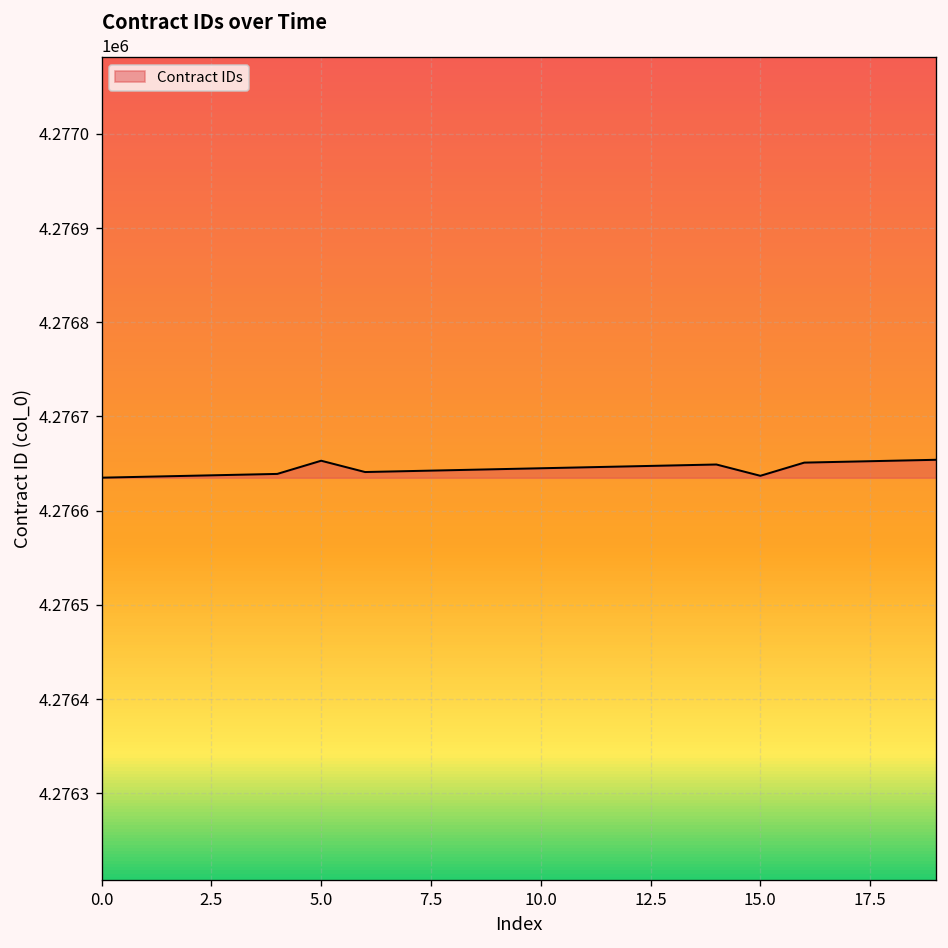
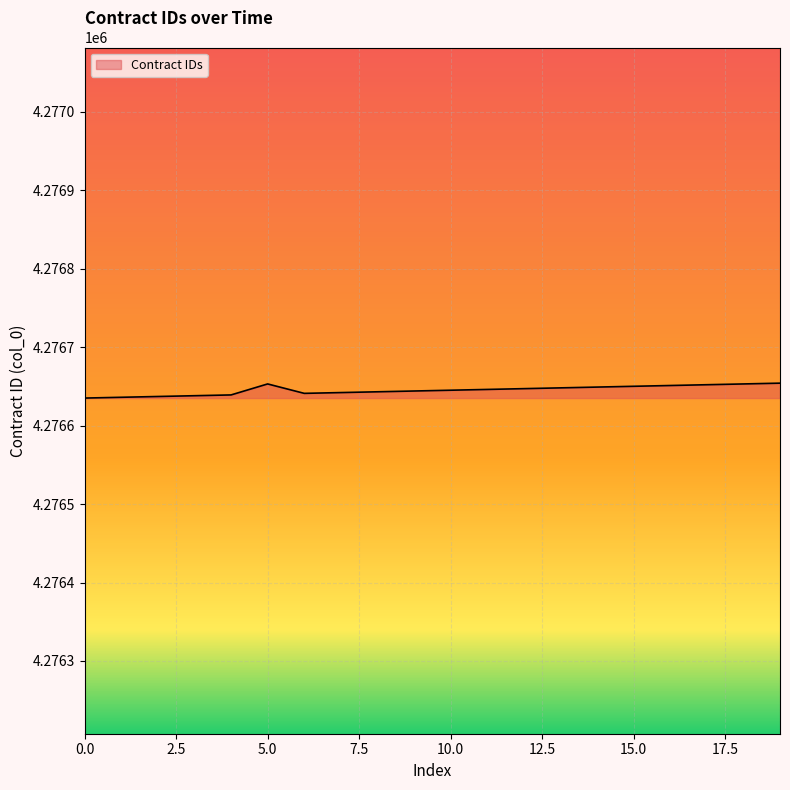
  {
    "0.0": 4276640,
    "5.0": 4276650,
    "10.0": 4276650,
-   "15.0": 4276640
+   "15.0": 4276650
  }
